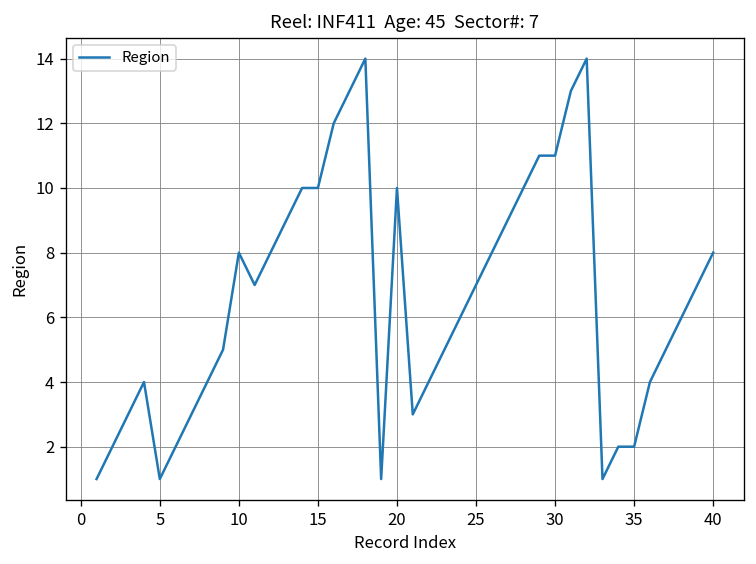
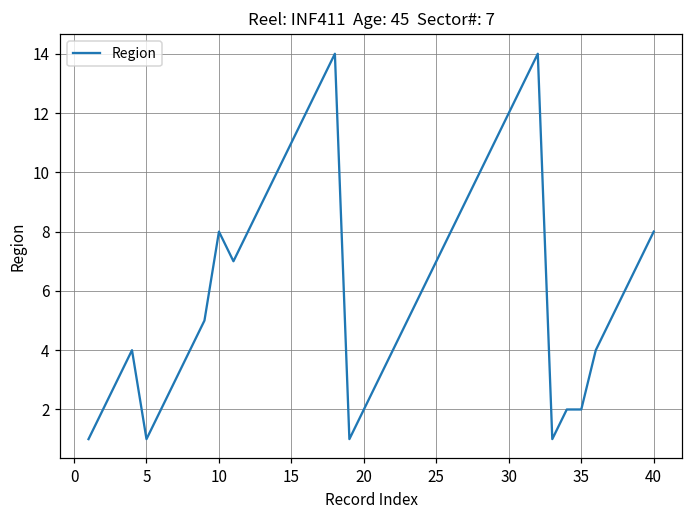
  {
    "5": 1,
    "10": 8,
-   "15": 10,
-   "20": 10,
+   "15": 11,
+   "20": 2,
    "25": 7,
-   "30": 11,
+   "30": 12,
    "35": 2,
    "40": 8
  }
